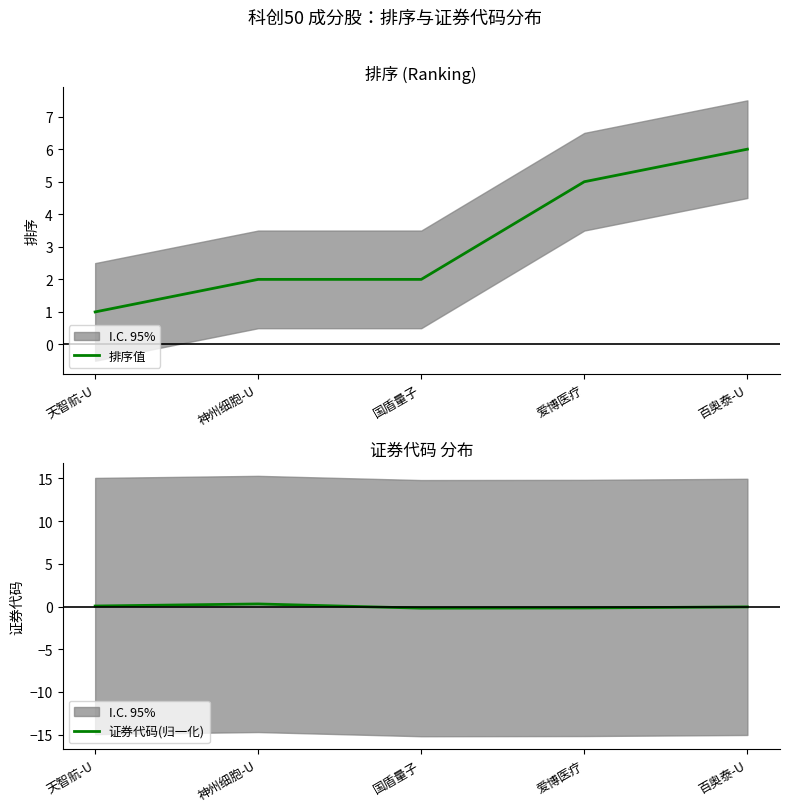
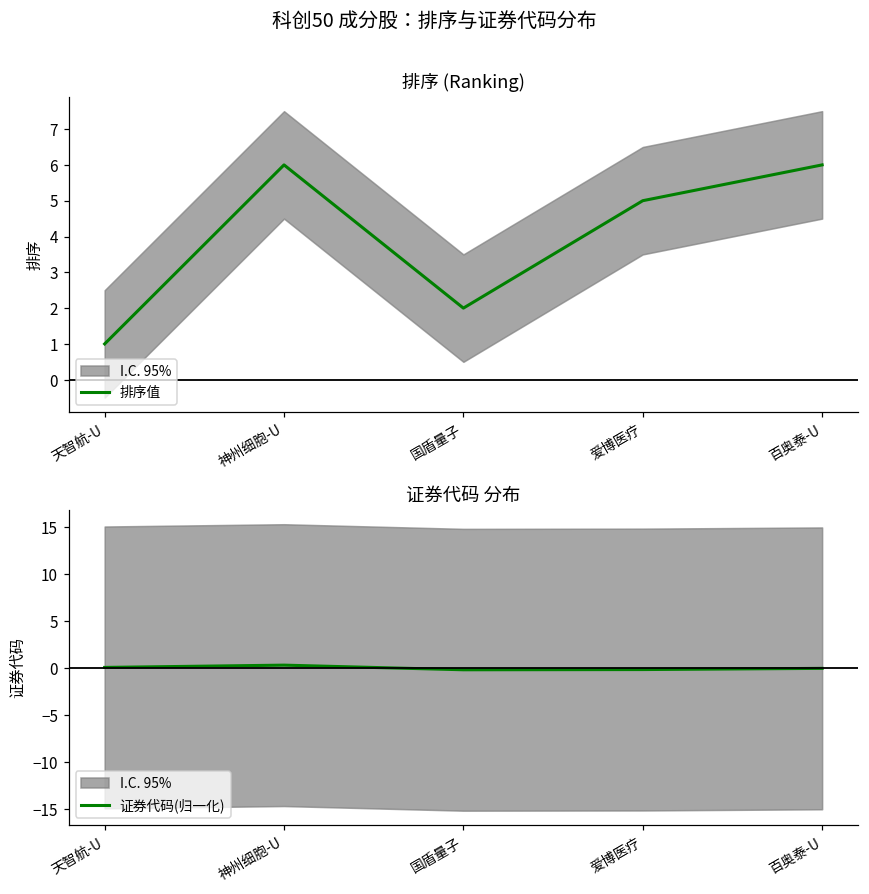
  {
    "排序 (Ranking)": {
      "排序值": {
        "天智航-U": 1,
-       "神州细胞-U": 2,
+       "神州细胞-U": 6,
        "国盾量子": 2,
        "爱博医疗": 5,
        "百奥泰-U": 6
      }
    },
    "证券代码 分布": {
      "证券代码(归一化)": {
        "天智航-U": 0,
        "神州细胞-U": 0,
        "国盾量子": 0,
        "爱博医疗": 0,
        "百奥泰-U": 0
      }
    }
  }
